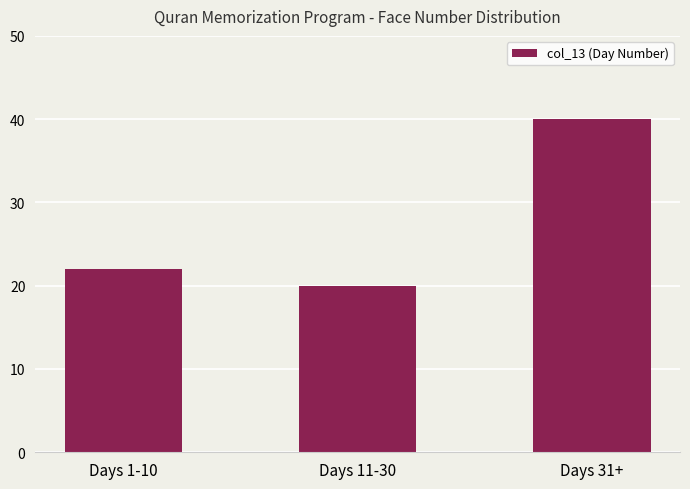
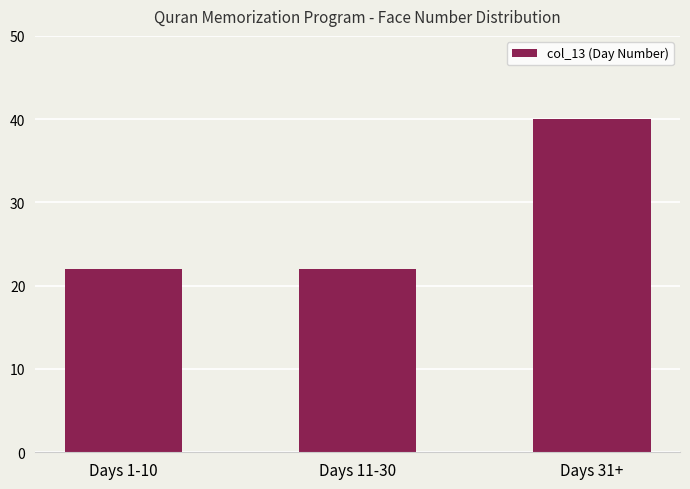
  {
    "Days 1-10": 22,
-   "Days 11-30": 20,
+   "Days 11-30": 22,
    "Days 31+": 40
  }
